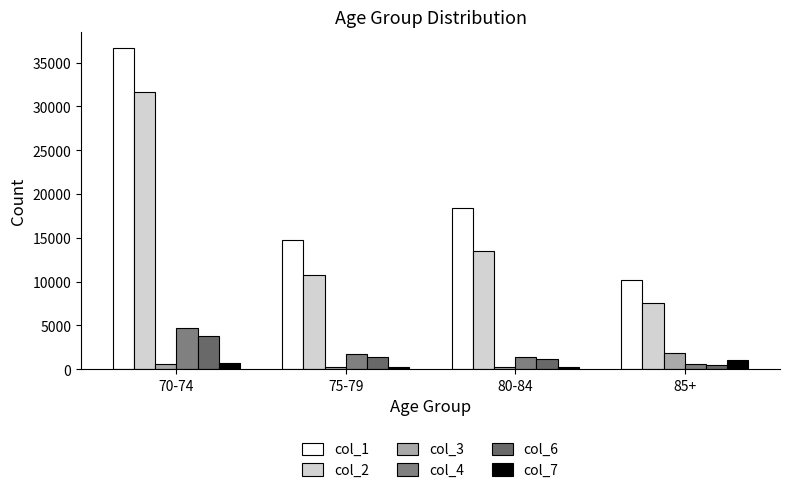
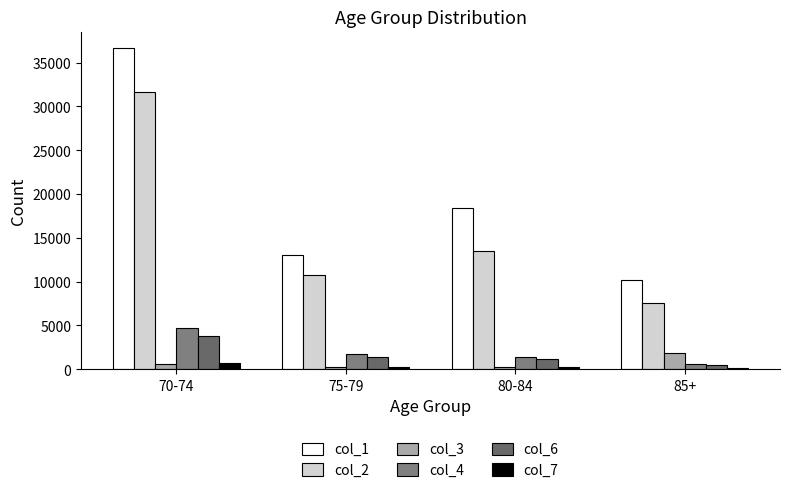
  {
    "col_1": {
      "70-74": 37000,
-     "75-79": 15000,
+     "75-79": 13000,
      "80-84": 18000,
      "85+": 10000
    },
    "col_2": {
      "70-74": 32000,
      "75-79": 11000,
      "80-84": 14000,
      "85+": 8000
    },
    "col_3": {
      "70-74": 1000,
      "85+": 2000
    },
    "col_7": {
      "70-74": 1000,
-     "85+": 1000
+     "85+": 0
    }
  }
